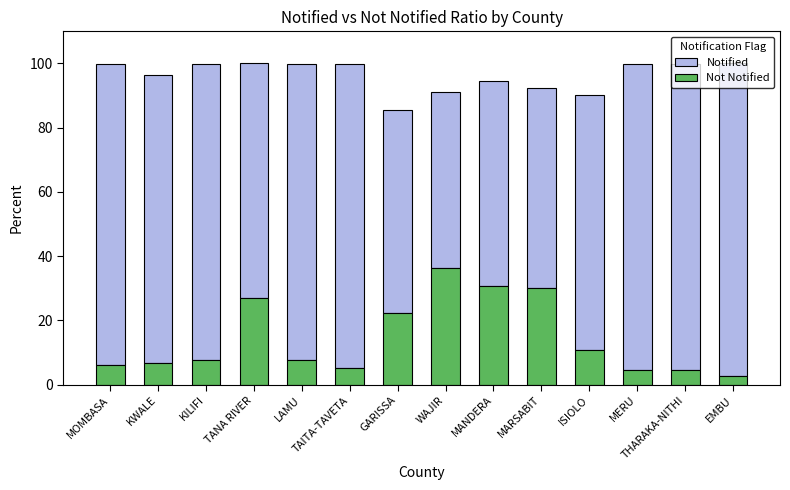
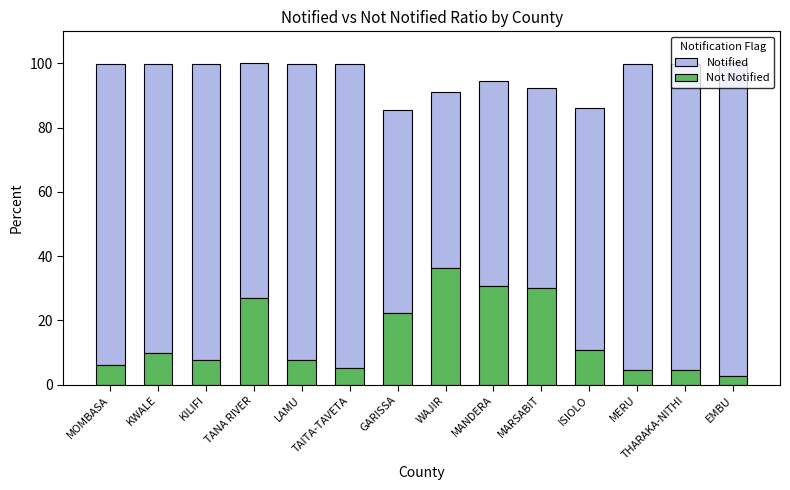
  {
    "Notified": {
      "MOMBASA": 94,
      "KWALE": 90,
      "KILIFI": 92,
      "TANA RIVER": 73,
      "LAMU": 92,
      "TAITA-TAVETA": 95,
      "GARISSA": 63,
      "WAJIR": 55,
      "MANDERA": 64,
      "MARSABIT": 62,
-     "ISIOLO": 79,
+     "ISIOLO": 75,
      "MERU": 95
    },
    "Not Notified": {
      "MOMBASA": 6,
-     "KWALE": 7,
+     "KWALE": 10,
      "KILIFI": 8,
      "TANA RIVER": 27,
      "LAMU": 8,
      "TAITA-TAVETA": 5,
      "GARISSA": 22,
      "WAJIR": 36,
      "MANDERA": 31,
      "MARSABIT": 30,
      "ISIOLO": 11,
      "MERU": 5,
      "THARAKA-NITHI": 5,
      "EMBU": 3
    }
  }
